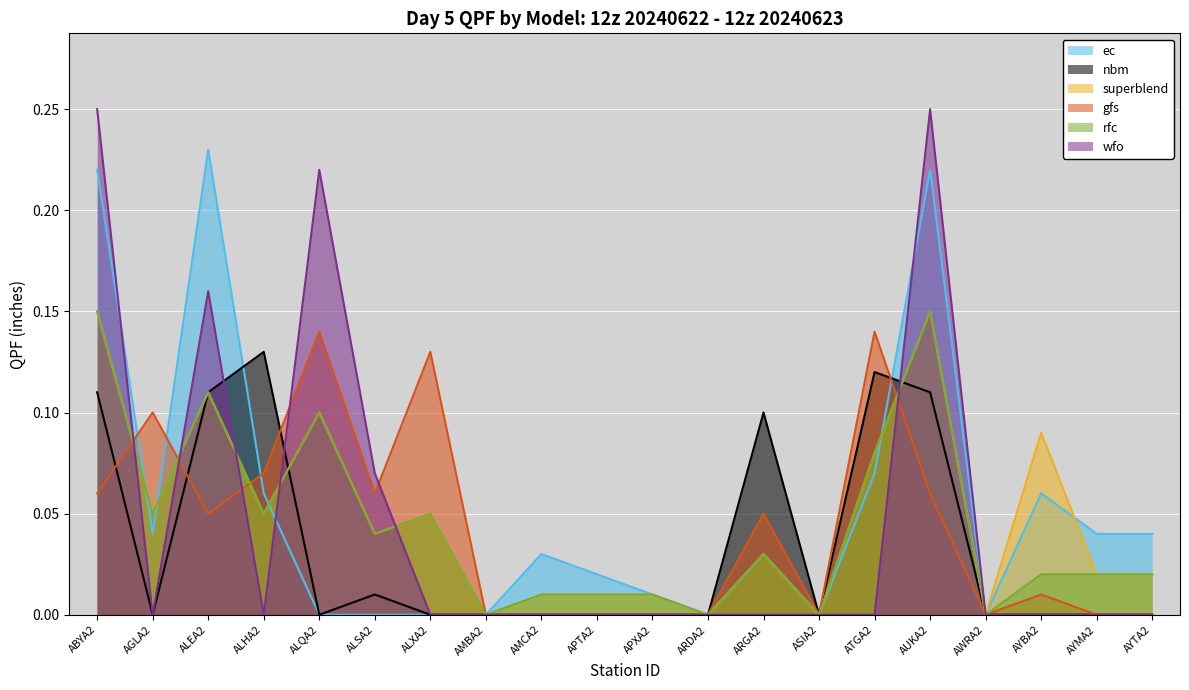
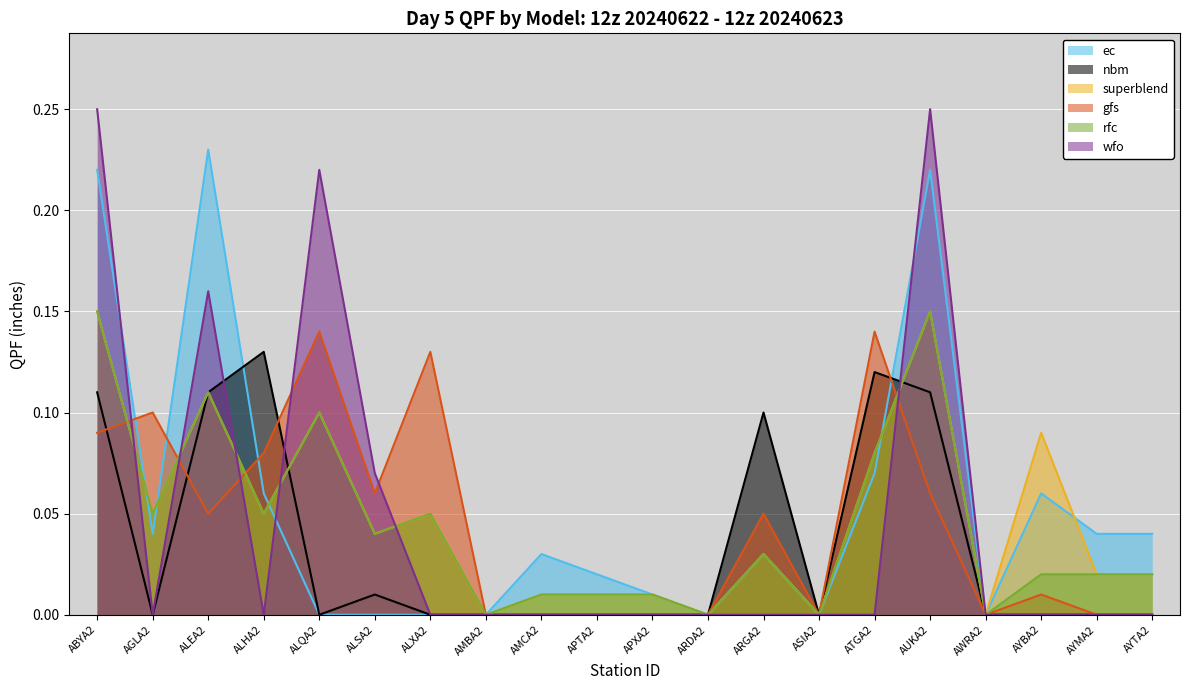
  {
    "ec": {
      "ABYA2": 0.22,
      "AGLA2": 0.04,
      "ALEA2": 0.23,
      "ALHA2": 0.06,
      "ALSA2": 0.00,
      "AMCA2": 0.03,
      "APTA2": 0.02,
      "ATGA2": 0.07,
      "AUKA2": 0.22,
      "AYBA2": 0.06,
      "AYMA2": 0.04,
      "AYTA2": 0.04
    },
    "nbm": {
      "ABYA2": 0.11,
      "ALHA2": 0.13,
      "ALSA2": 0.01,
      "ARGA2": 0.10,
      "ATGA2": 0.12,
      "AUKA2": 0.11
    },
    "superblend": {
      "AYBA2": 0.09
    },
    "gfs": {
-     "ABYA2": 0.06,
+     "ABYA2": 0.09,
      "AGLA2": 0.10,
      "ALEA2": 0.05,
-     "ALHA2": 0.07,
+     "ALHA2": 0.08,
      "ALQA2": 0.14,
      "ALSA2": 0.06,
      "ALXA2": 0.13,
      "ARGA2": 0.05,
      "ATGA2": 0.14,
      "AUKA2": 0.06,
      "AYBA2": 0.01
    },
    "rfc": {
      "AYBA2": 0.02
    },
    "wfo": {
      "ABYA2": 0.25,
      "ALEA2": 0.16,
      "ALHA2": 0.00,
      "ALQA2": 0.22,
      "ALSA2": 0.07,
      "ARGA2": 0.00,
      "ATGA2": 0.00,
      "AUKA2": 0.25
    }
  }
